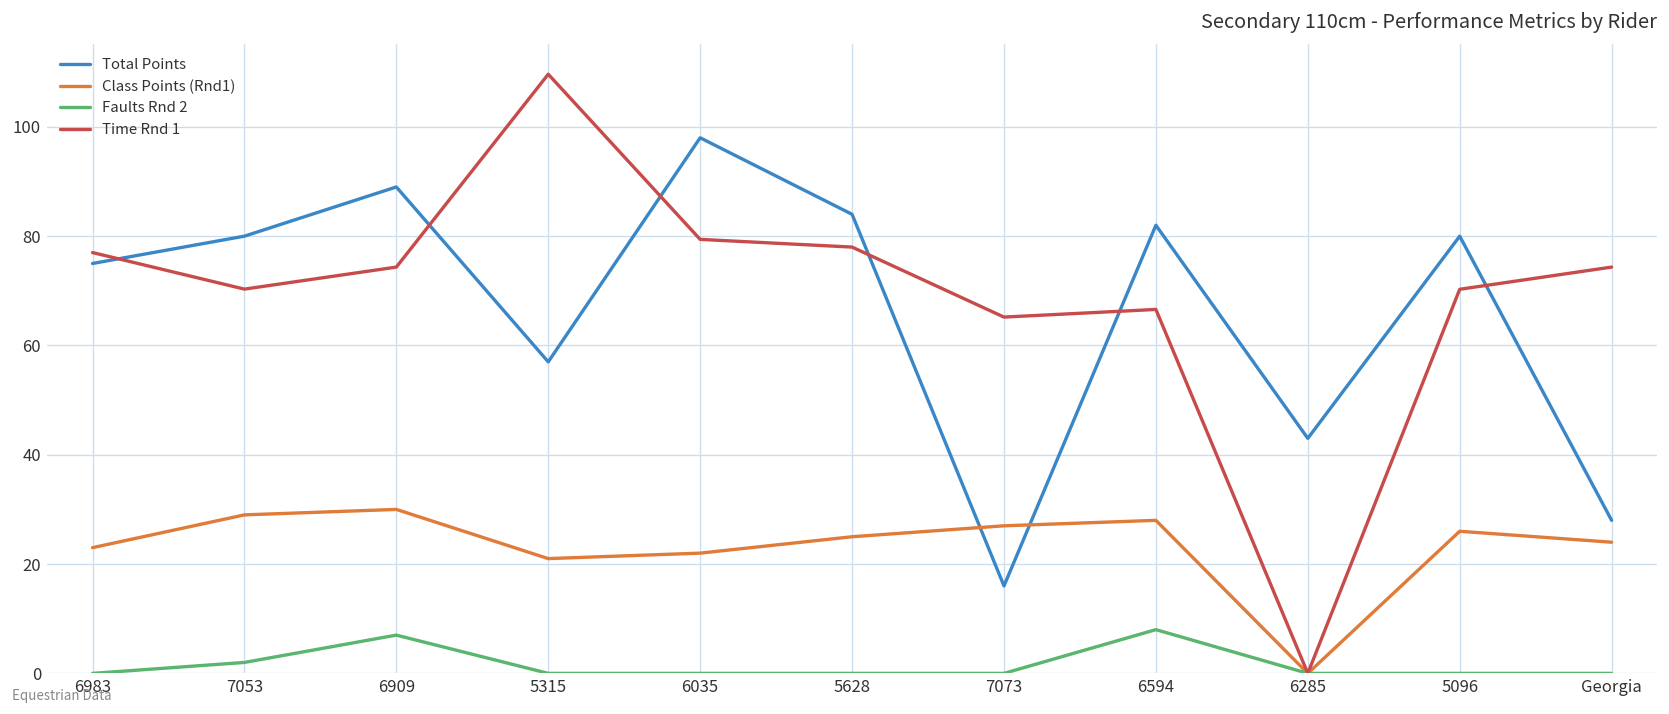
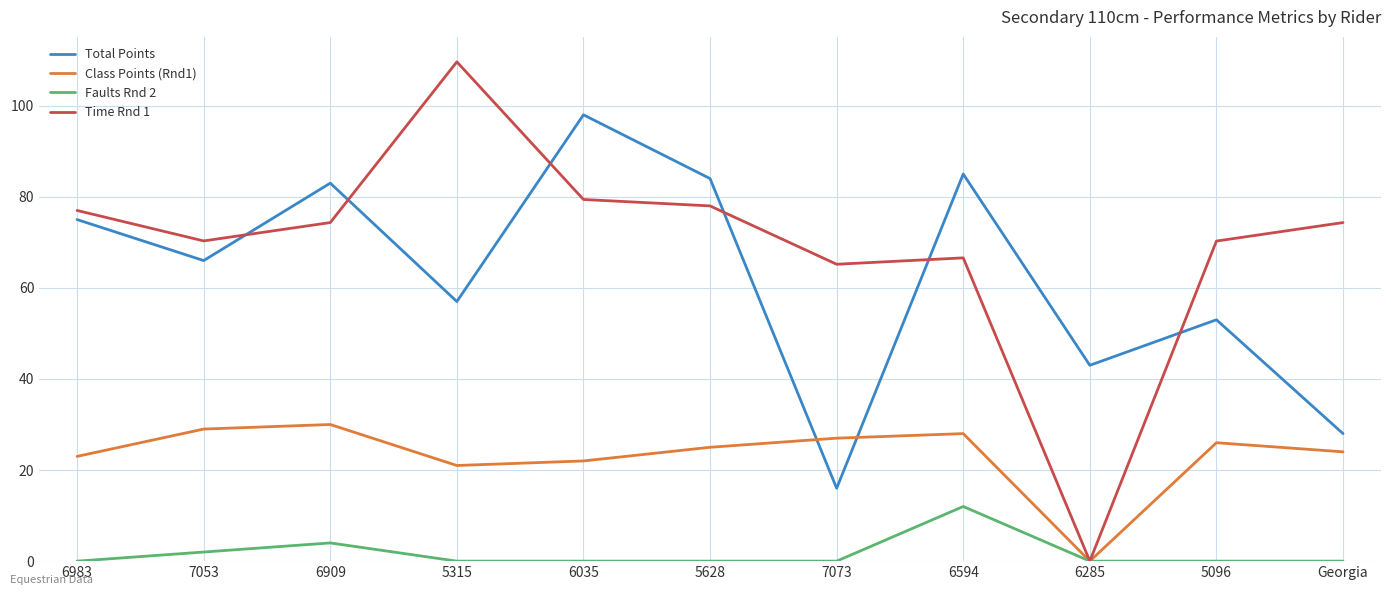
  {
    "Total Points": {
      "6983": 75,
-     "7053": 80,
-     "6909": 89,
+     "7053": 66,
+     "6909": 83,
      "5315": 57,
      "6035": 98,
      "5628": 84,
      "7073": 16,
-     "6594": 82,
+     "6594": 85,
      "6285": 43,
-     "5096": 80,
+     "5096": 53,
      "Georgia": 28
    },
    "Faults Rnd 2": {
      "6983": 0,
      "7053": 2,
-     "6909": 7,
+     "6909": 4,
      "5315": 0,
      "6035": 0,
      "5628": 0,
      "7073": 0,
-     "6594": 8,
+     "6594": 12,
      "5096": 0,
      "Georgia": 0
    }
  }
